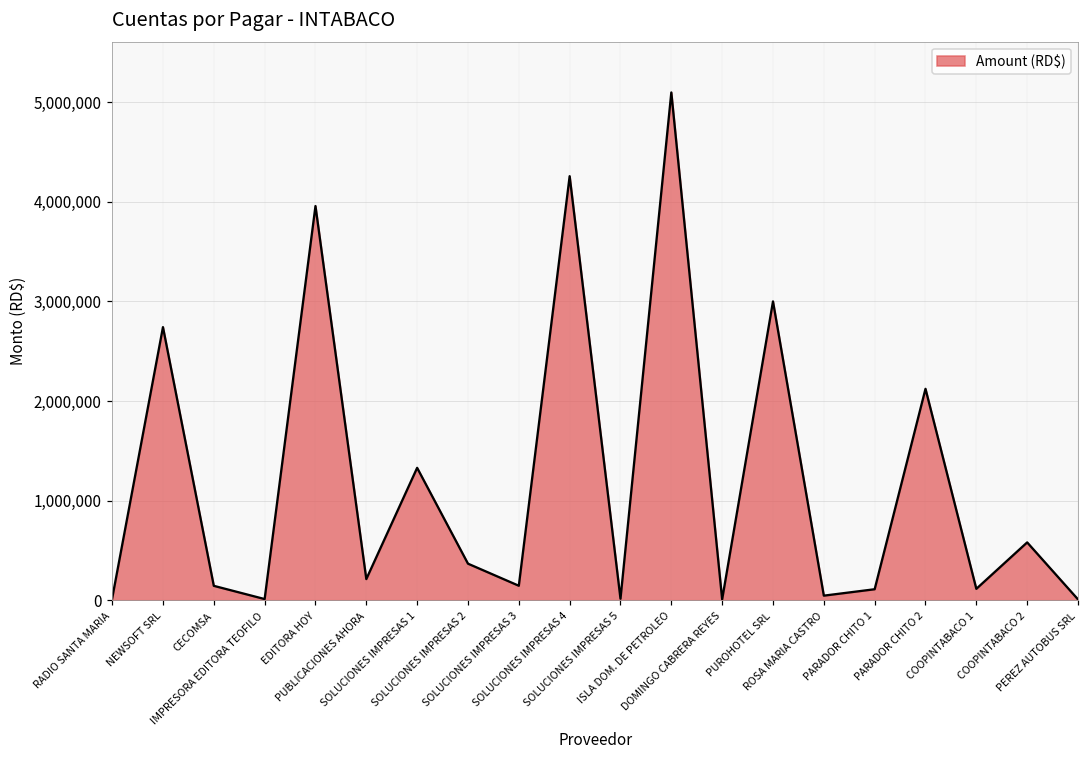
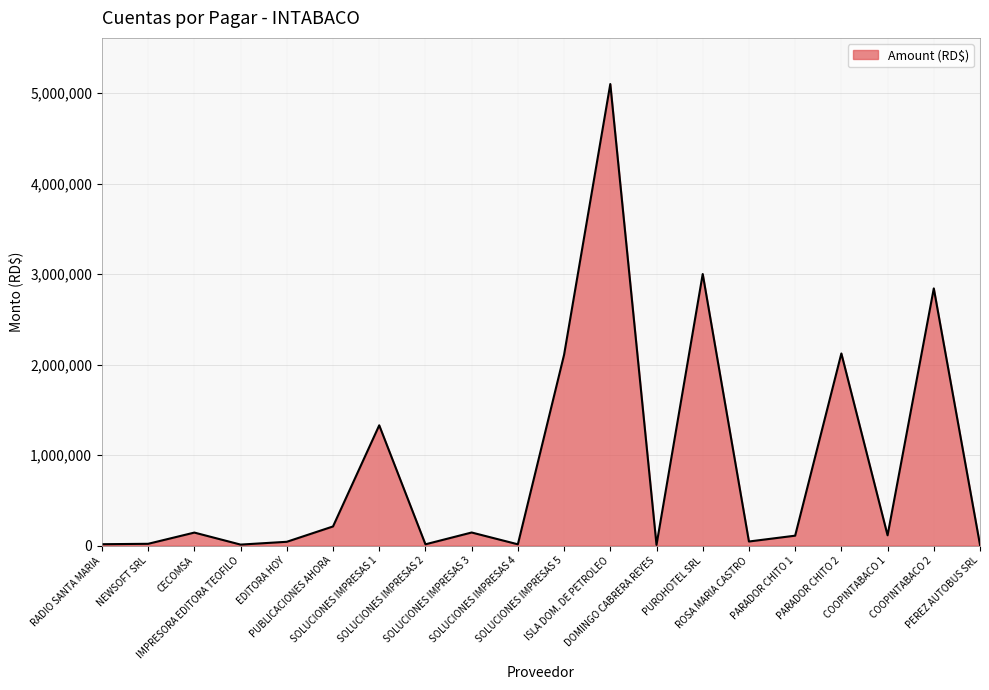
  {
    "RADIO SANTA MARIA": "0",
-   "NEWSOFT SRL": "2,700,000",
+   "NEWSOFT SRL": "0",
    "CECOMSA": "100,000",
    "IMPRESORA EDITORA TEOFILO": "0",
-   "EDITORA HOY": "4,000,000",
+   "EDITORA HOY": "0",
    "PUBLICACIONES AHORA": "200,000",
    "SOLUCIONES IMPRESAS 1": "1,300,000",
-   "SOLUCIONES IMPRESAS 2": "400,000",
+   "SOLUCIONES IMPRESAS 2": "0",
    "SOLUCIONES IMPRESAS 3": "100,000",
-   "SOLUCIONES IMPRESAS 4": "4,300,000",
-   "SOLUCIONES IMPRESAS 5": "0",
+   "SOLUCIONES IMPRESAS 4": "0",
+   "SOLUCIONES IMPRESAS 5": "2,100,000",
    "ISLA DOM. DE PETROLEO": "5,100,000",
    "DOMINGO CABRERA REYES": "0",
    "PUROHOTEL SRL": "3,000,000",
    "ROSA MARIA CASTRO": "0",
    "PARADOR CHITO 1": "100,000",
    "PARADOR CHITO 2": "2,100,000",
    "COOPINTABACO 1": "100,000",
-   "COOPINTABACO 2": "600,000",
+   "COOPINTABACO 2": "2,800,000",
    "PEREZ AUTOBUS SRL": "0"
  }
